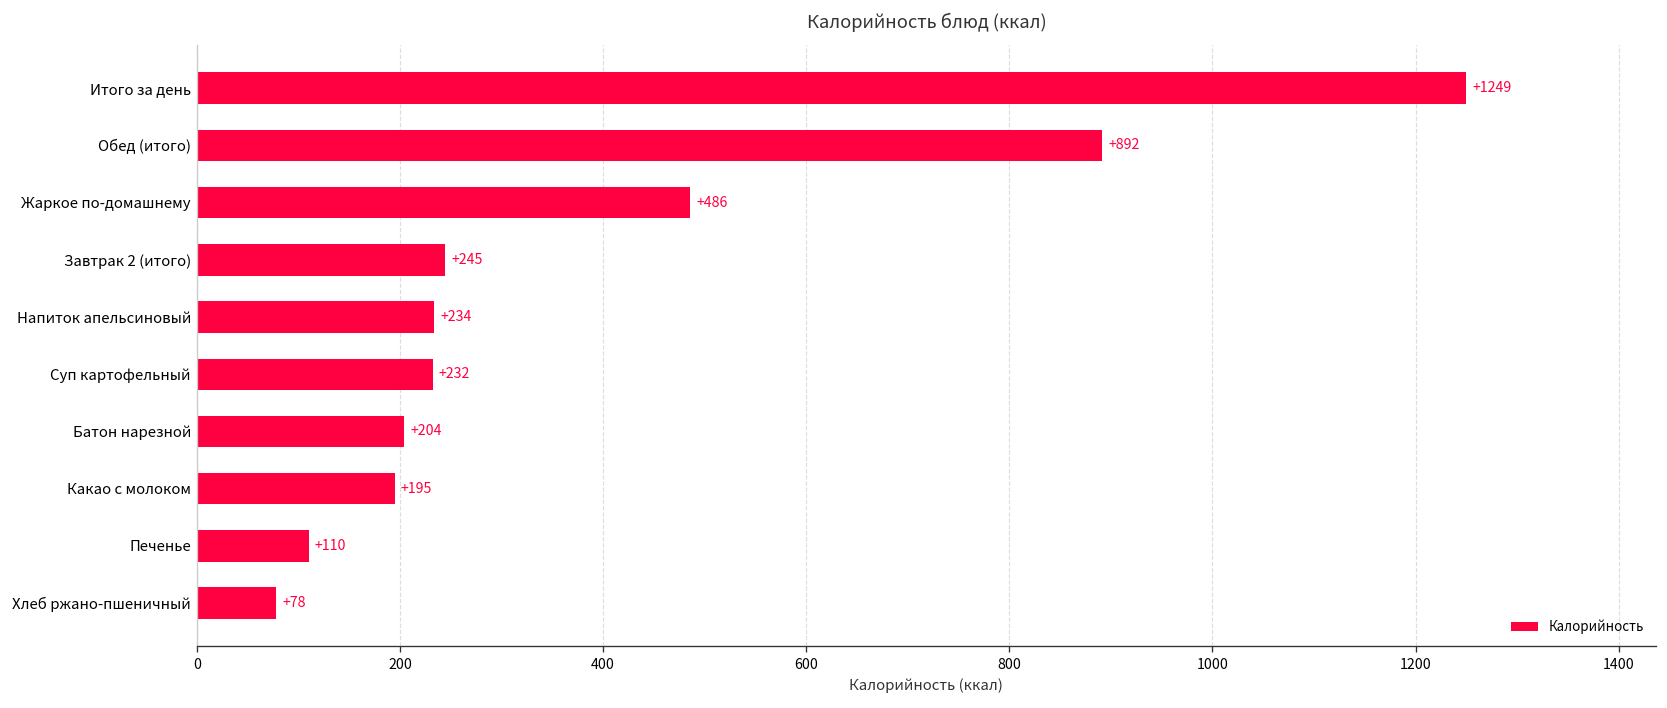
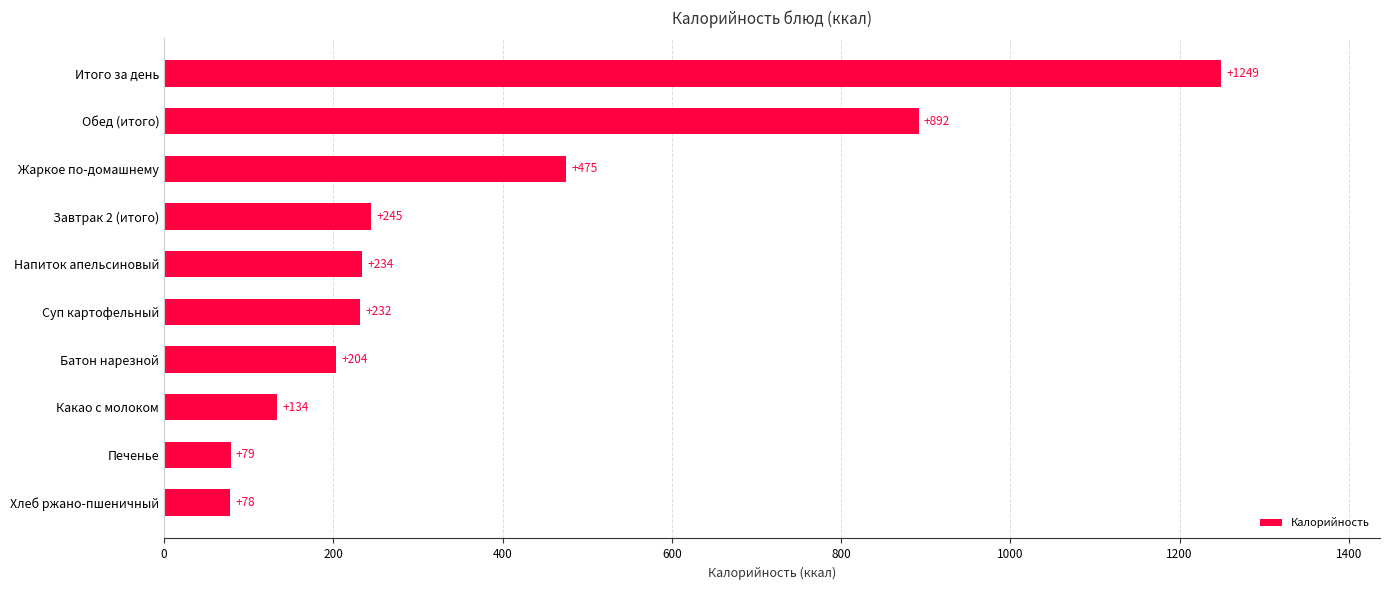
  {
    "Итого за день": "+1249",
    "Обед (итого)": "+892",
-   "Жаркое по-домашнему": "+486",
+   "Жаркое по-домашнему": "+475",
    "Завтрак 2 (итого)": "+245",
    "Напиток апельсиновый": "+234",
    "Суп картофельный": "+232",
    "Батон нарезной": "+204",
-   "Какао с молоком": "+195",
-   "Печенье": "+110",
+   "Какао с молоком": "+134",
+   "Печенье": "+79",
    "Хлеб ржано-пшеничный": "+78"
  }
